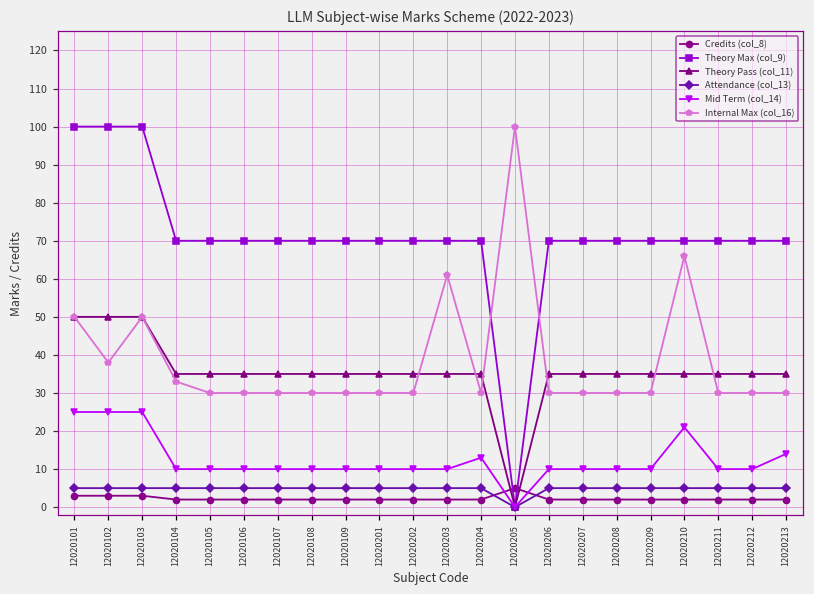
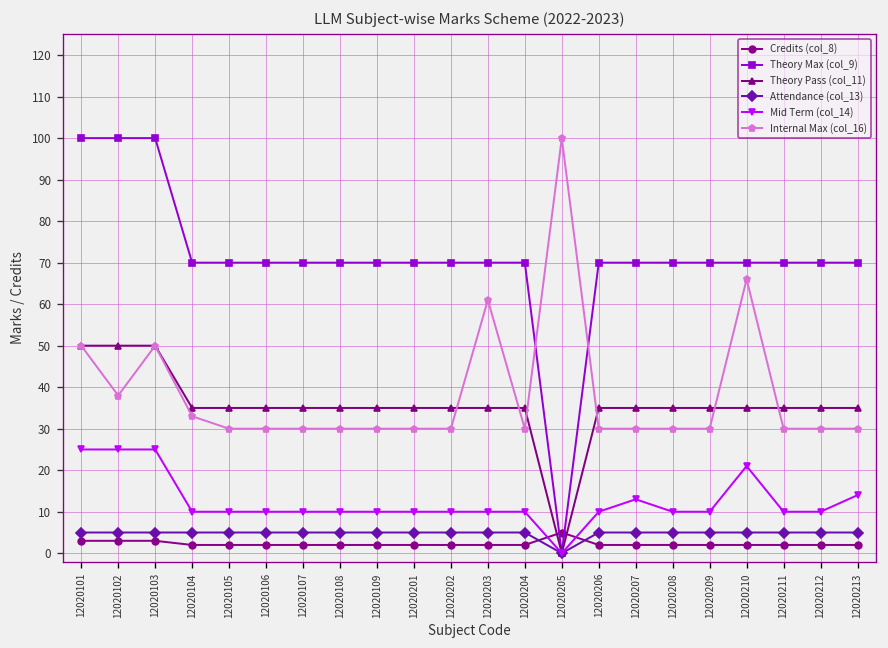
  {
    "Mid Term (col_14)": {
      "12020101": 25,
      "12020102": 25,
      "12020103": 25,
      "12020104": 10,
      "12020105": 10,
      "12020106": 10,
      "12020107": 10,
      "12020108": 10,
      "12020109": 10,
      "12020201": 10,
      "12020202": 10,
      "12020203": 10,
-     "12020204": 13,
+     "12020204": 10,
      "12020206": 10,
-     "12020207": 10,
+     "12020207": 13,
      "12020208": 10,
      "12020209": 10,
      "12020210": 21,
      "12020211": 10,
      "12020212": 10,
      "12020213": 14
    },
    "Internal Max (col_16)": {
      "12020102": 38,
      "12020104": 33,
      "12020105": 30,
      "12020106": 30,
      "12020107": 30,
      "12020108": 30,
      "12020109": 30,
      "12020201": 30,
      "12020202": 30,
      "12020203": 61,
      "12020204": 30,
      "12020205": 100,
      "12020206": 30,
      "12020207": 30,
      "12020208": 30,
      "12020209": 30,
      "12020210": 66,
      "12020211": 30,
      "12020212": 30,
      "12020213": 30
    }
  }
